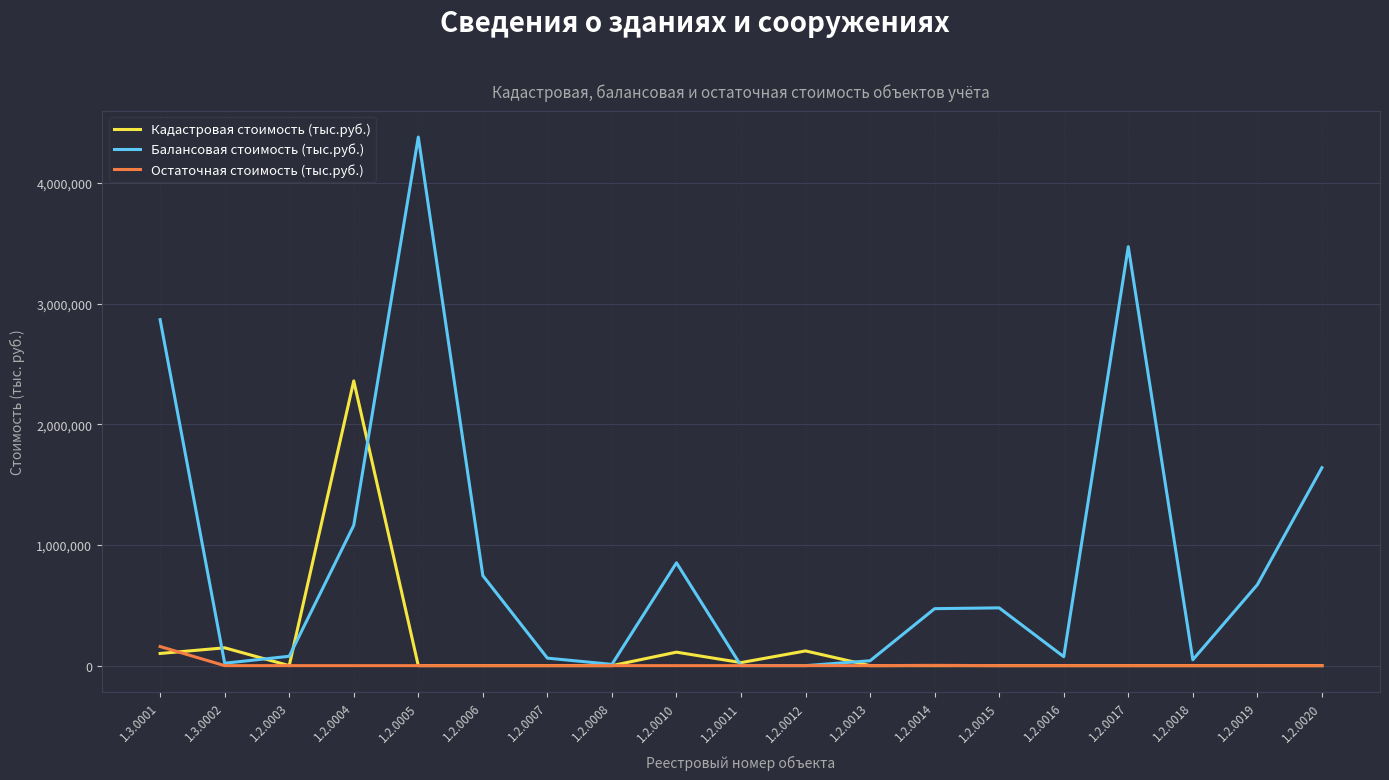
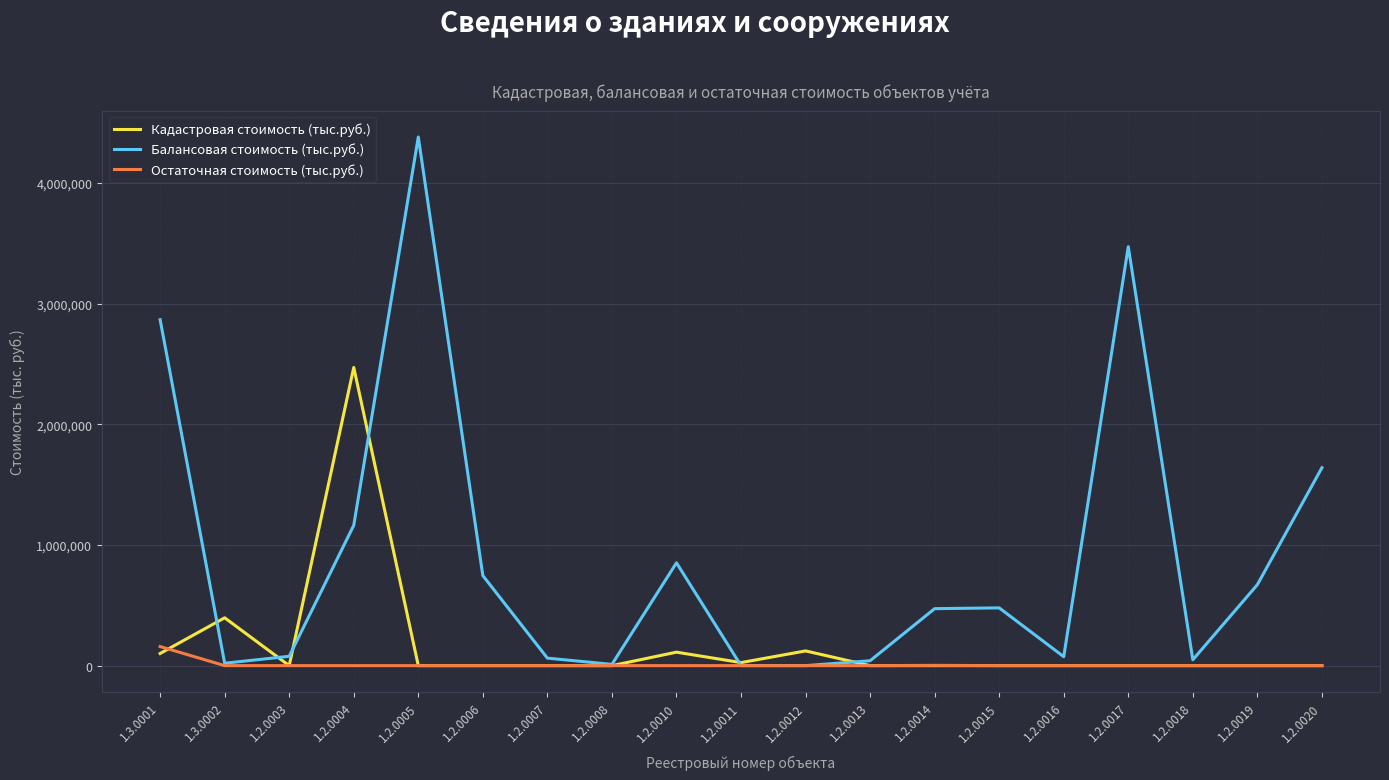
  {
    "Кадастровая стоимость (тыс.руб.)": {
      "1.3.0001": "100,000",
-     "1.3.0002": "150,000",
-     "1.2.0004": "2,360,000",
+     "1.3.0002": "400,000",
+     "1.2.0004": "2,470,000",
      "1.2.0010": "110,000",
      "1.2.0011": "30,000",
      "1.2.0012": "120,000"
    },
    "Балансовая стоимость (тыс.руб.)": {
      "1.3.0001": "2,870,000",
      "1.2.0003": "80,000",
      "1.2.0004": "1,160,000",
      "1.2.0005": "4,380,000",
      "1.2.0006": "750,000",
      "1.2.0007": "60,000",
      "1.2.0010": "850,000",
      "1.2.0013": "40,000",
      "1.2.0014": "470,000",
      "1.2.0015": "480,000",
      "1.2.0016": "70,000",
      "1.2.0017": "3,470,000",
      "1.2.0018": "50,000",
      "1.2.0019": "670,000",
      "1.2.0020": "1,640,000"
    },
    "Остаточная стоимость (тыс.руб.)": {
      "1.3.0001": "160,000",
      "1.2.0004": "0",
      "1.2.0010": "0"
    }
  }
